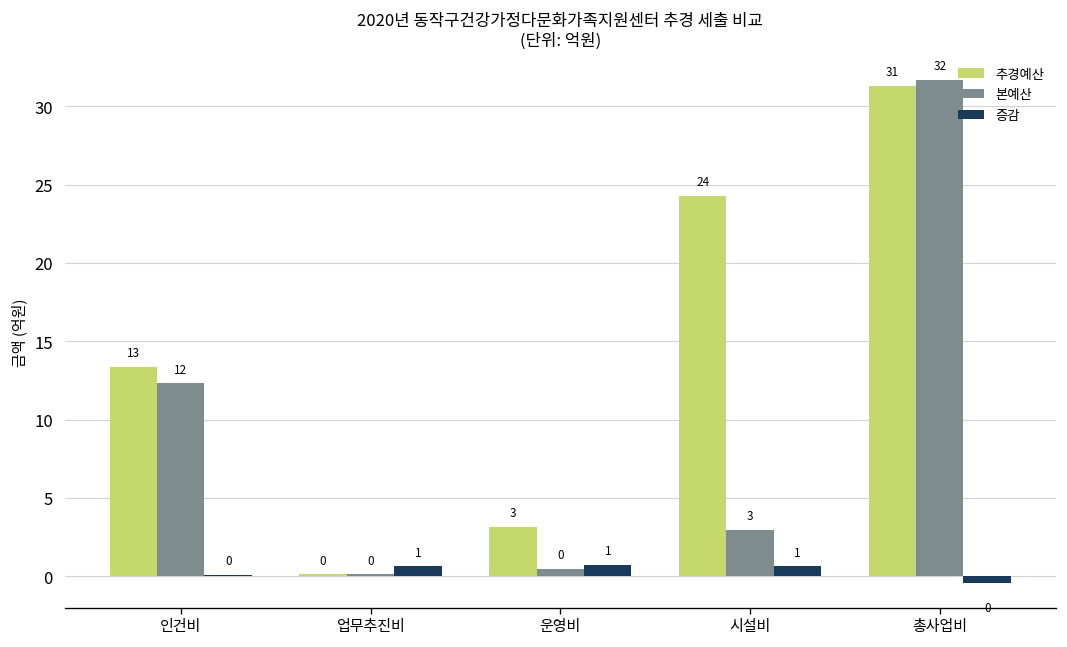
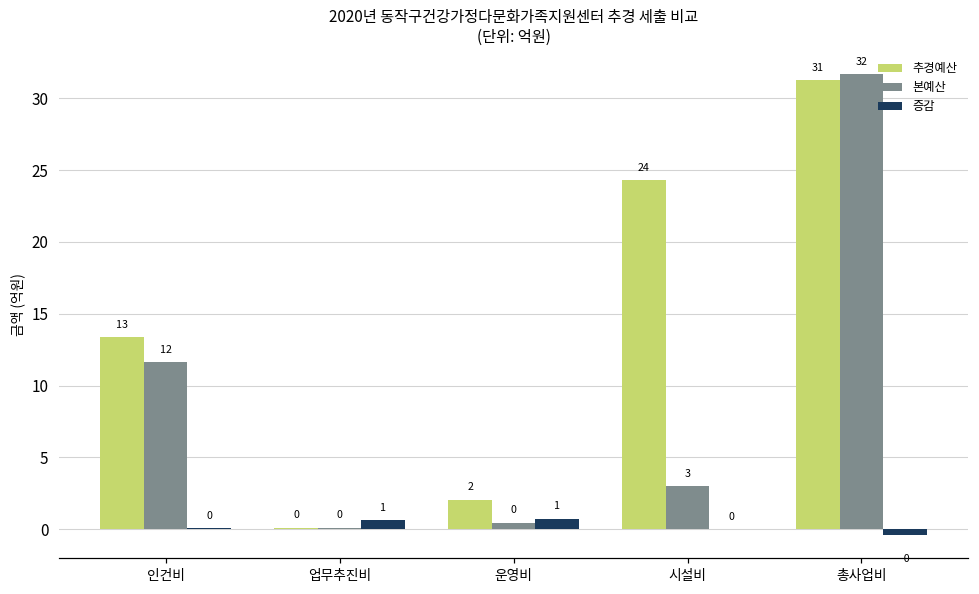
  {
    "추경예산": {
      "인건비": 13,
      "업무추진비": 0,
-     "운영비": 3,
+     "운영비": 2,
      "시설비": 24,
      "총사업비": 31
    },
    "본예산": {
-     "인건비": 12.3
+     "인건비": 11.6
    },
    "증감": {
      "인건비": 0,
      "업무추진비": 1,
      "운영비": 1,
-     "시설비": 1,
+     "시설비": 0,
      "총사업비": -0
    }
  }
